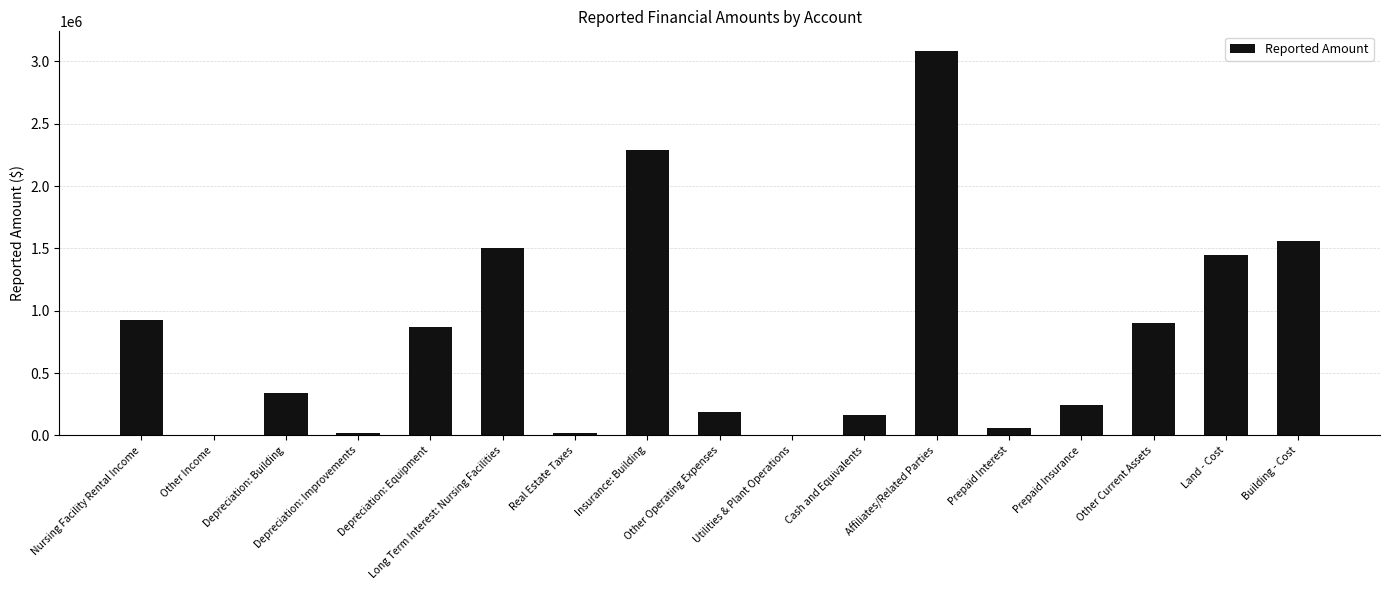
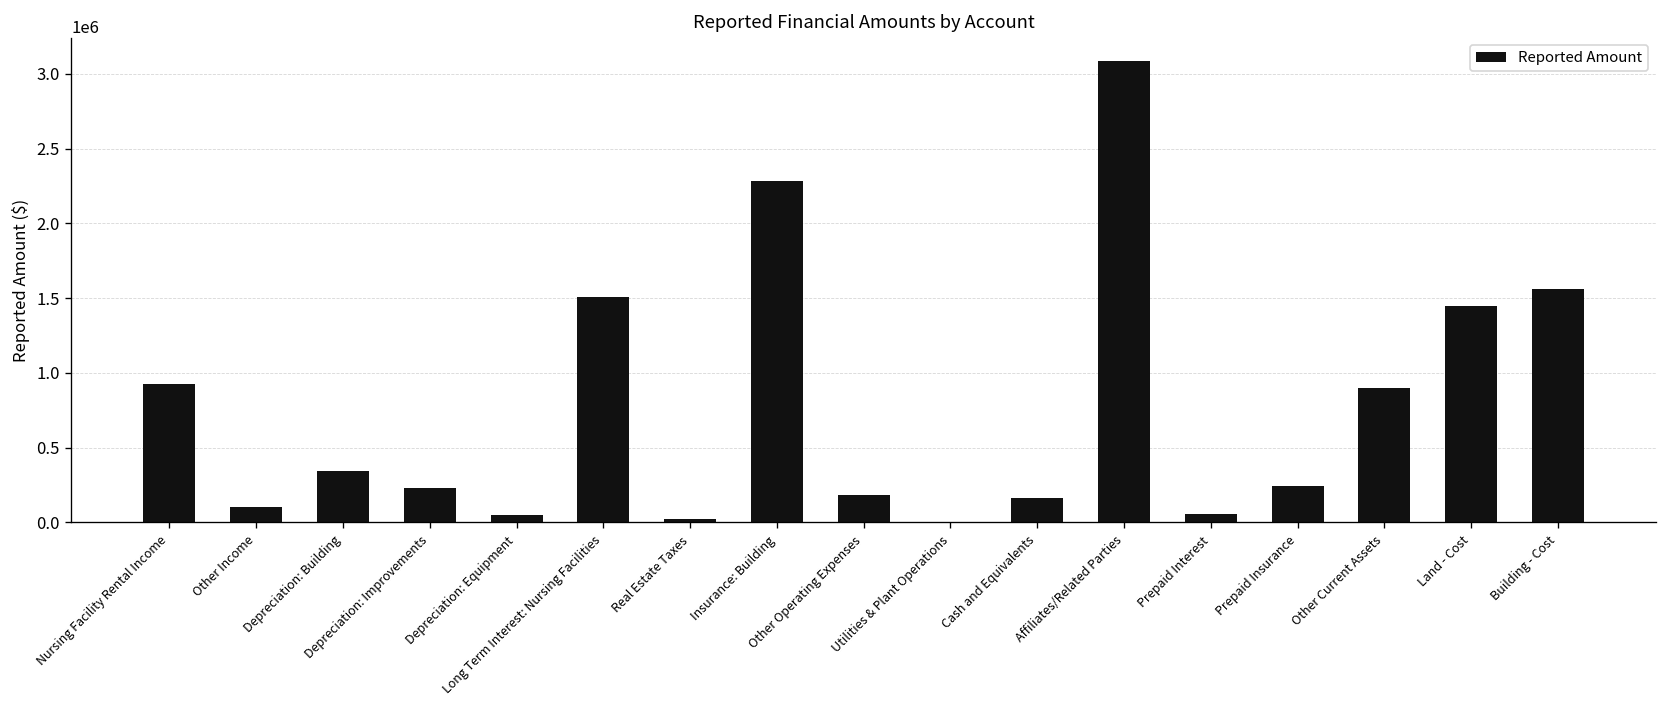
  {
    "Nursing Facility Rental Income": 930000,
-   "Other Income": 10000,
+   "Other Income": 100000,
    "Depreciation: Building": 340000,
-   "Depreciation: Improvements": 20000,
-   "Depreciation: Equipment": 870000,
+   "Depreciation: Improvements": 230000,
+   "Depreciation: Equipment": 50000,
    "Long Term Interest: Nursing Facilities": 1510000,
    "Real Estate Taxes": 20000,
    "Insurance: Building": 2290000,
    "Other Operating Expenses": 190000,
    "Cash and Equivalents": 160000,
    "Affiliates/Related Parties": 3090000,
    "Prepaid Interest": 60000,
    "Prepaid Insurance": 240000,
    "Other Current Assets": 900000,
    "Land - Cost": 1450000,
    "Building - Cost": 1560000
  }
